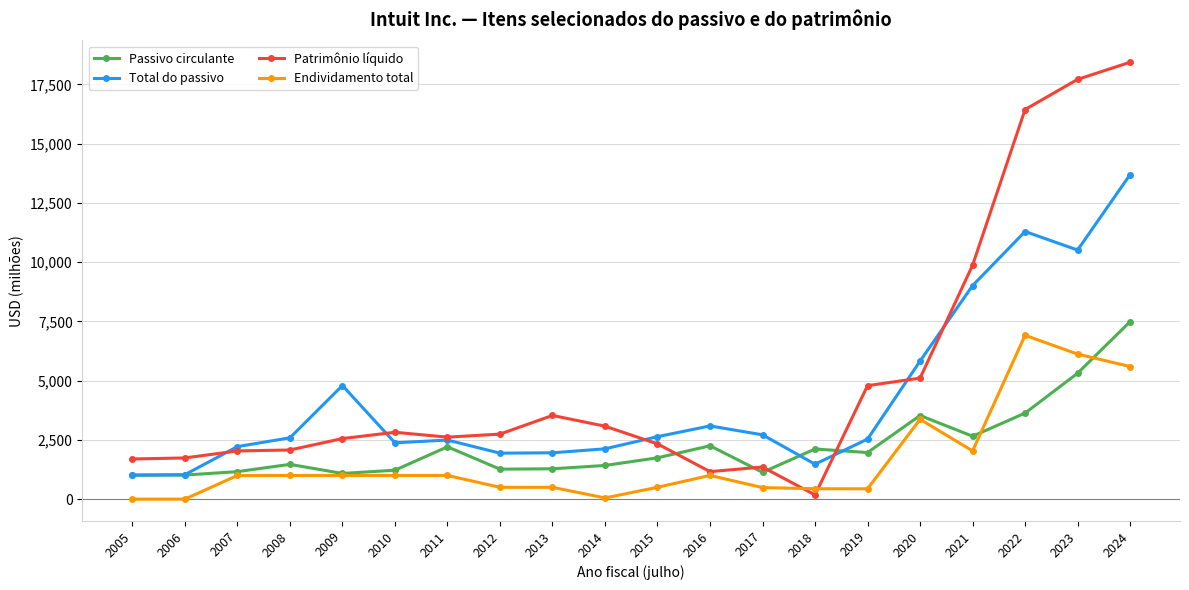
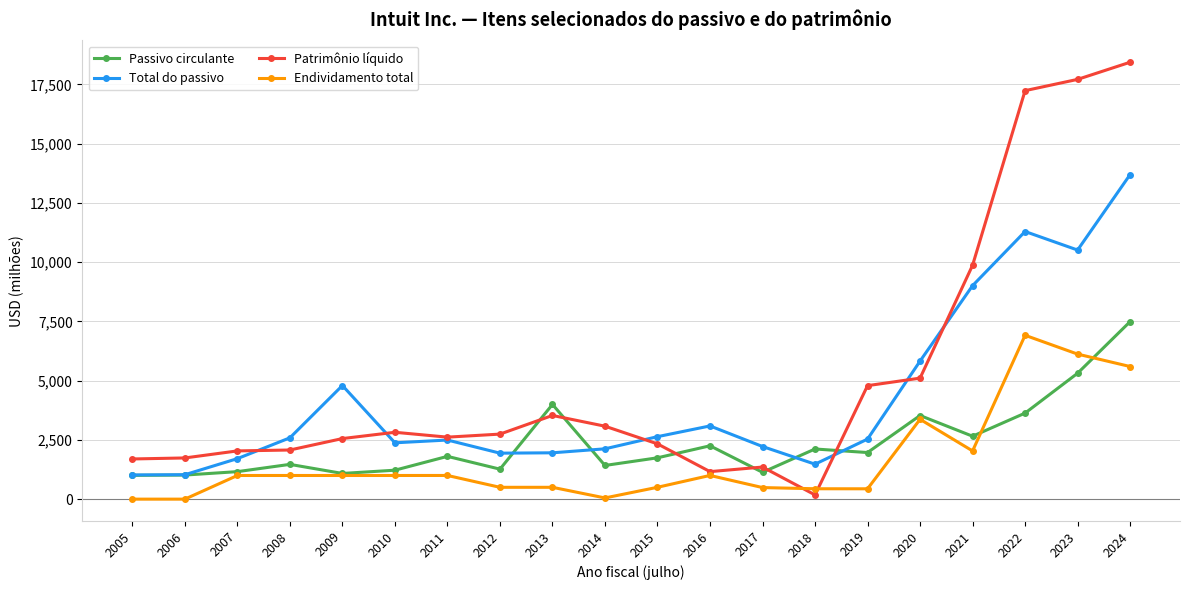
  {
    "Passivo circulante": {
      "2007": "1,200",
      "2008": "1,500",
      "2010": "1,200",
-     "2011": "2,200",
+     "2011": "1,800",
      "2012": "1,300",
-     "2013": "1,300",
+     "2013": "4,000",
      "2014": "1,400",
      "2015": "1,700",
      "2016": "2,300",
      "2017": "1,100",
      "2018": "2,100",
      "2019": "2,000",
      "2020": "3,500",
      "2021": "2,700",
      "2022": "3,600",
      "2023": "5,300",
      "2024": "7,500"
    },
    "Total do passivo": {
-     "2007": "2,200",
+     "2007": "1,700",
      "2008": "2,600",
      "2009": "4,800",
      "2010": "2,400",
      "2011": "2,500",
      "2012": "1,900",
      "2013": "2,000",
      "2014": "2,100",
      "2015": "2,600",
      "2016": "3,100",
-     "2017": "2,700",
+     "2017": "2,200",
      "2018": "1,500",
      "2019": "2,500",
      "2020": "5,800",
      "2021": "9,000",
      "2022": "11,300",
      "2023": "10,500",
      "2024": "13,700"
    },
    "Patrimônio líquido": {
      "2005": "1,700",
      "2006": "1,700",
      "2007": "2,000",
      "2008": "2,100",
      "2009": "2,600",
      "2010": "2,800",
      "2011": "2,600",
      "2012": "2,700",
      "2013": "3,500",
      "2014": "3,100",
      "2015": "2,300",
      "2016": "1,200",
      "2017": "1,400",
      "2018": "200",
      "2019": "4,800",
      "2020": "5,100",
      "2021": "9,900",
-     "2022": "16,400",
+     "2022": "17,200",
      "2023": "17,700",
      "2024": "18,400"
    },
    "Endividamento total": {
      "2005": "0",
      "2006": "0",
      "2007": "1,000",
      "2008": "1,000",
      "2010": "1,000",
      "2011": "1,000",
      "2012": "500",
      "2013": "500",
      "2014": "100",
      "2015": "500",
      "2016": "1,000",
      "2017": "500",
      "2018": "400",
      "2019": "400",
      "2020": "3,400",
      "2021": "2,000",
      "2022": "6,900",
      "2023": "6,100",
      "2024": "5,600"
    }
  }
